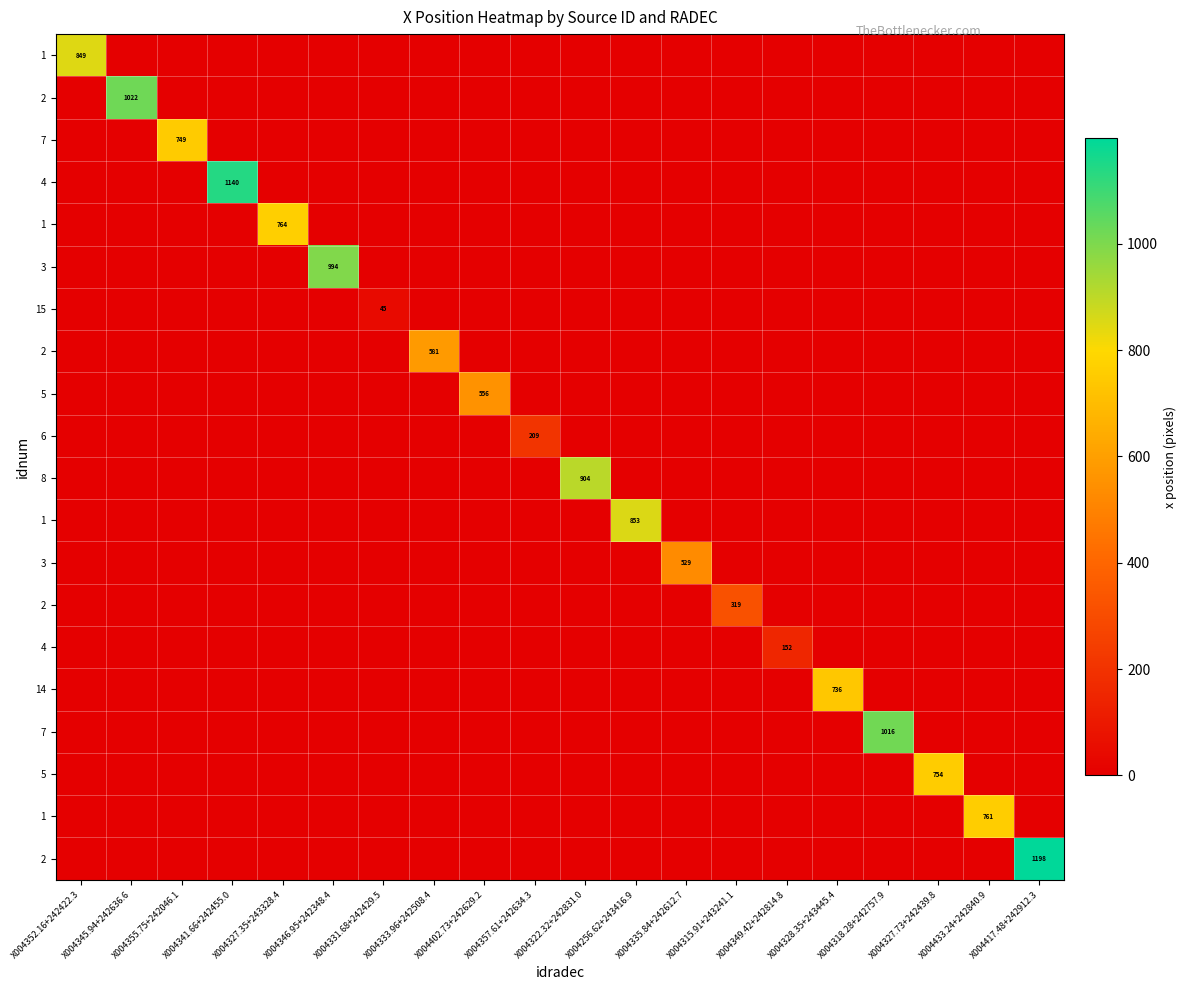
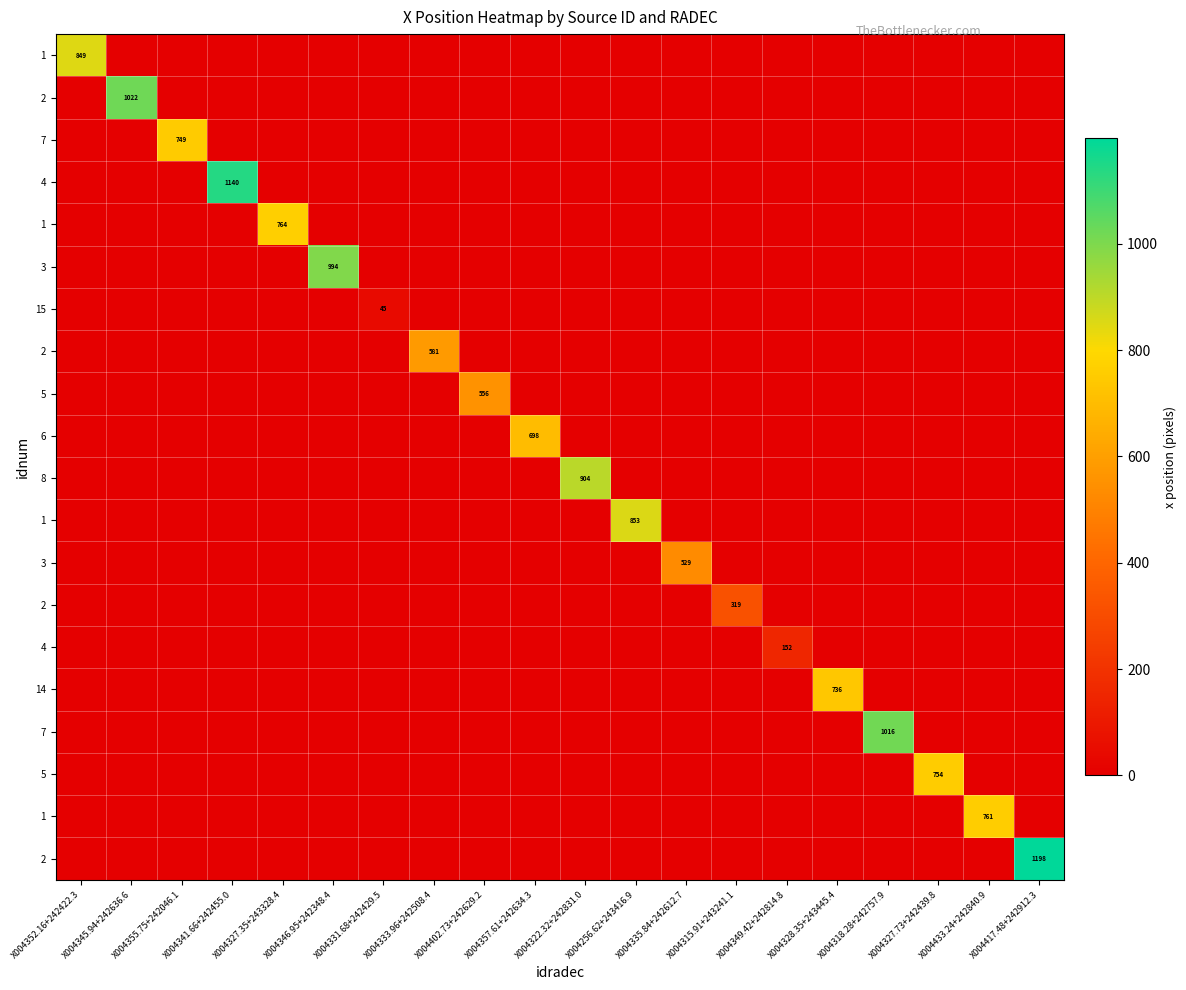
  {
    "15": {
      "X004331.68+242429.5": 45
    },
    "6": {
-     "X004357.61+242634.3": 209
+     "X004357.61+242634.3": 698
    },
    "8": {
      "X004322.32+242831.0": 904
    },
    "14": {
      "X004328.35+243445.4": 736
    }
  }
